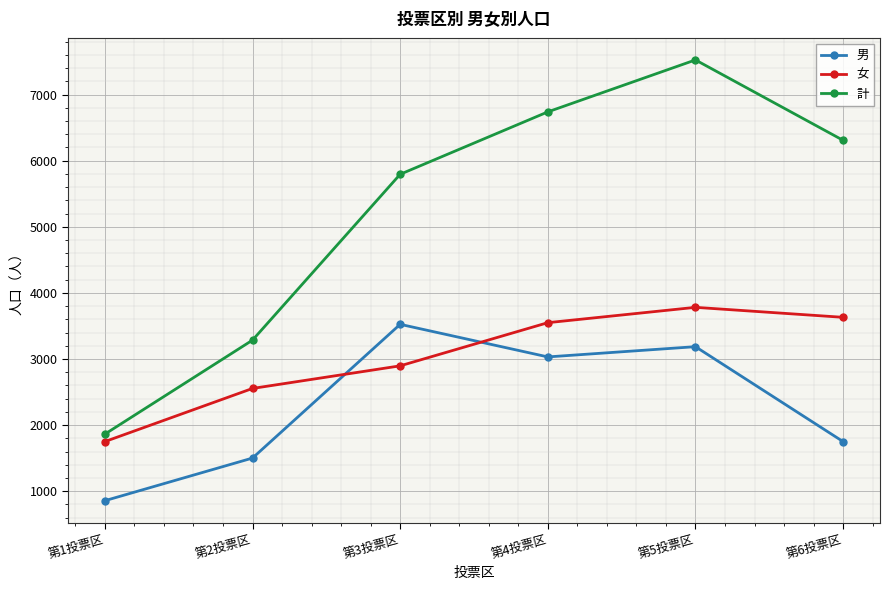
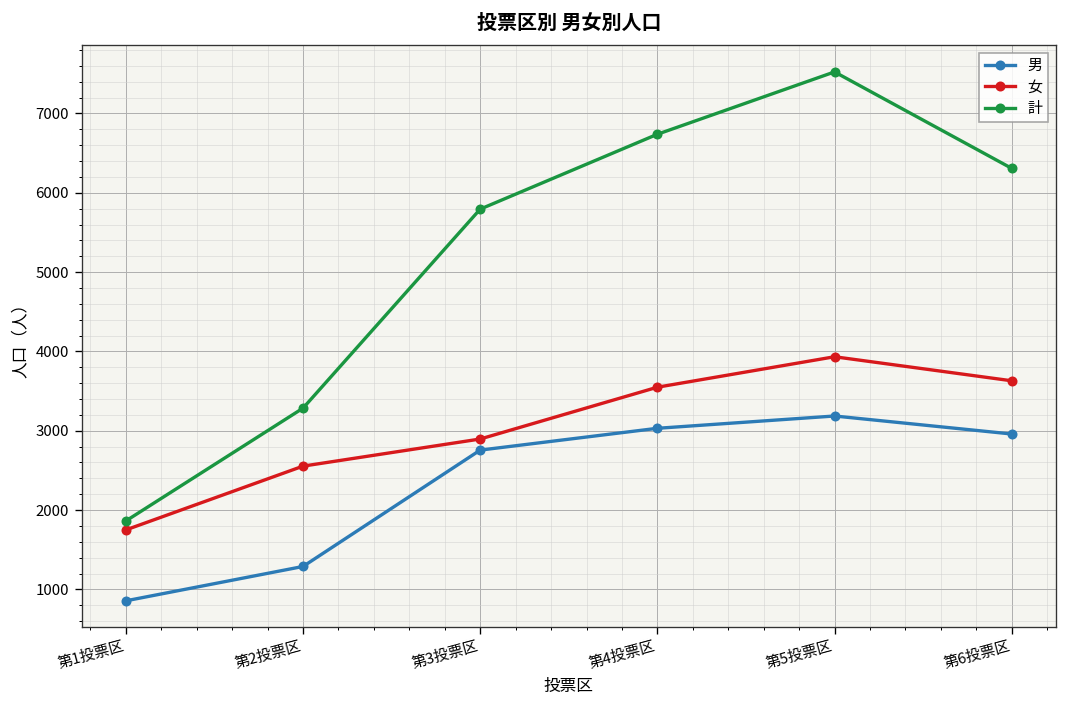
  {
    "男": {
      "第1投票区": 900,
-     "第2投票区": 1500,
-     "第3投票区": 3500,
+     "第2投票区": 1300,
+     "第3投票区": 2800,
      "第4投票区": 3000,
      "第5投票区": 3200,
-     "第6投票区": 1800
+     "第6投票区": 3000
    },
    "女": {
      "第1投票区": 1800,
      "第2投票区": 2600,
      "第3投票区": 2900,
      "第4投票区": 3500,
-     "第5投票区": 3800,
+     "第5投票区": 3900,
      "第6投票区": 3600
    },
    "計": {
      "第1投票区": 1900,
      "第2投票区": 3300,
      "第3投票区": 5800,
      "第4投票区": 6700,
      "第5投票区": 7500,
      "第6投票区": 6300
    }
  }
